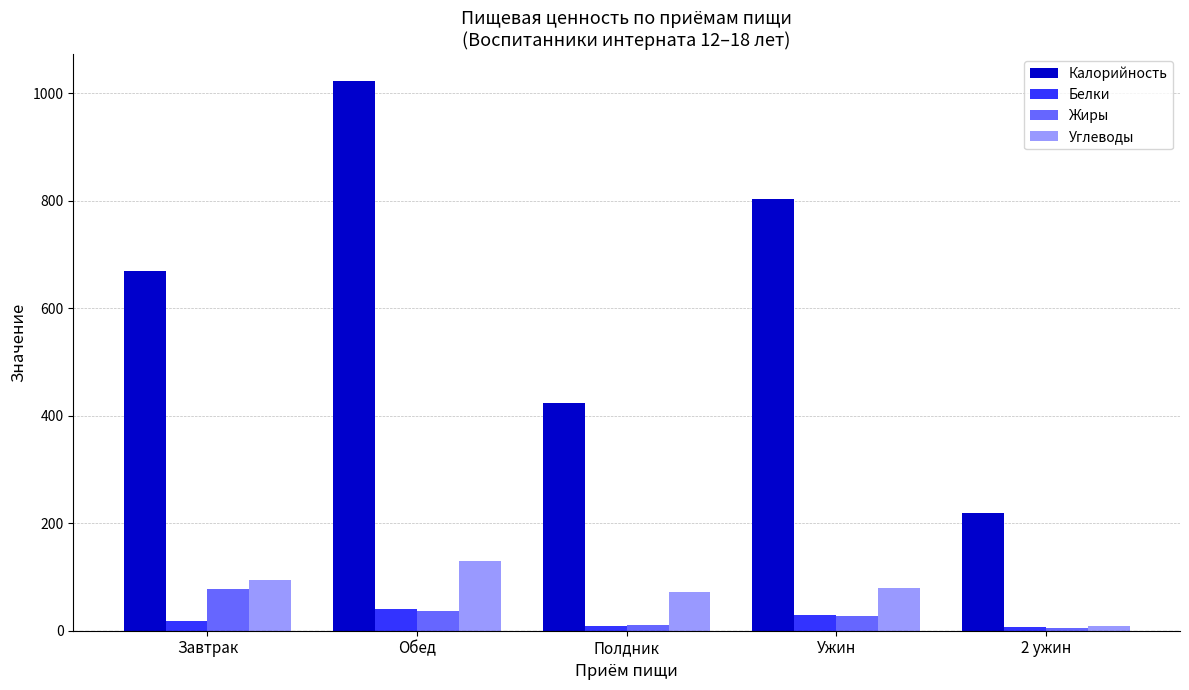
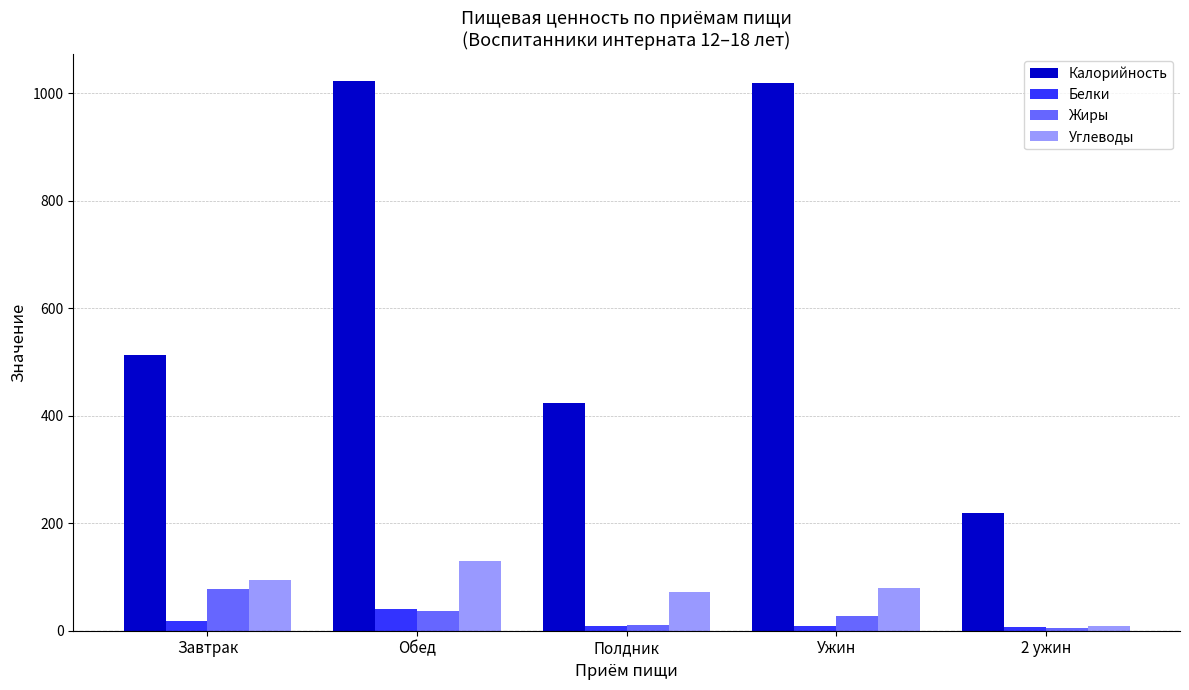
  {
    "Калорийность": {
-     "Завтрак": 670,
+     "Завтрак": 510,
      "Обед": 1020,
      "Полдник": 420,
-     "Ужин": 800,
+     "Ужин": 1020,
      "2 ужин": 220
    },
    "Белки": {
      "Завтрак": 20,
      "Обед": 40,
      "Полдник": 10,
-     "Ужин": 30,
+     "Ужин": 10,
      "2 ужин": 10
    },
    "Жиры": {
      "Завтрак": 80,
      "Обед": 40,
      "Полдник": 10,
      "Ужин": 30,
      "2 ужин": 10
    },
    "Углеводы": {
      "Завтрак": 100,
      "Обед": 130,
      "Полдник": 70,
      "Ужин": 80,
      "2 ужин": 10
    }
  }
